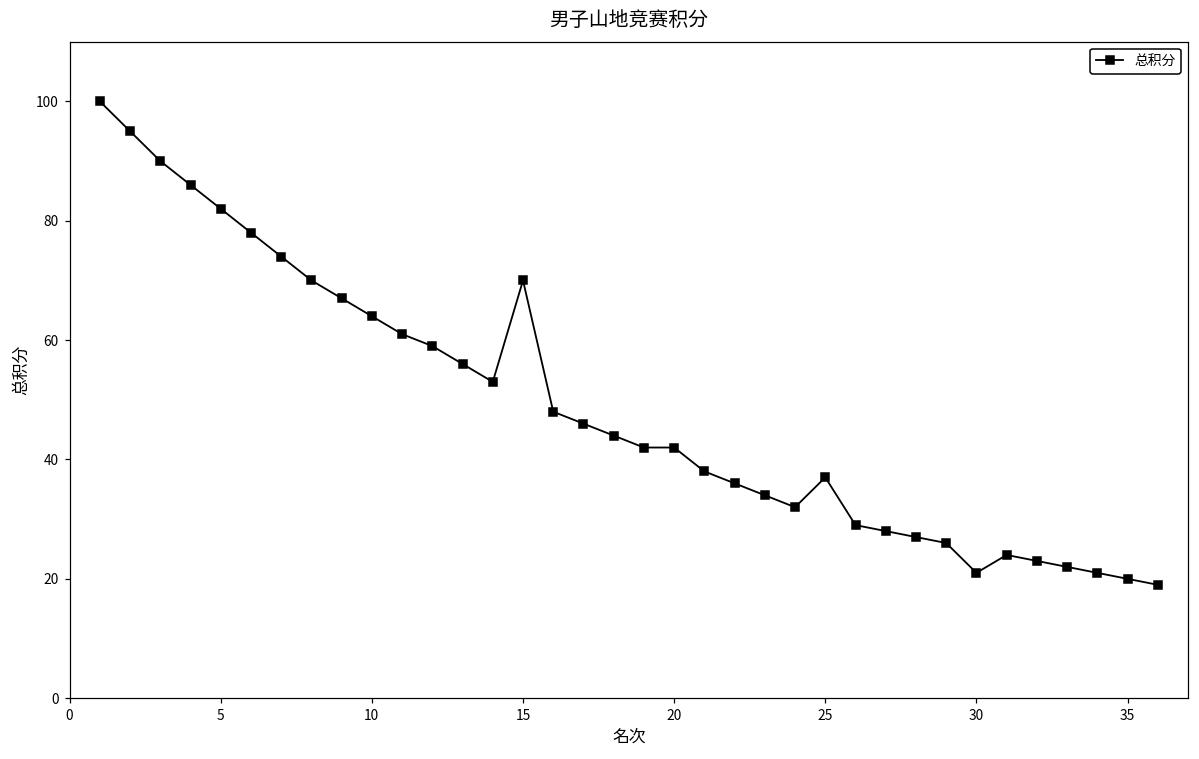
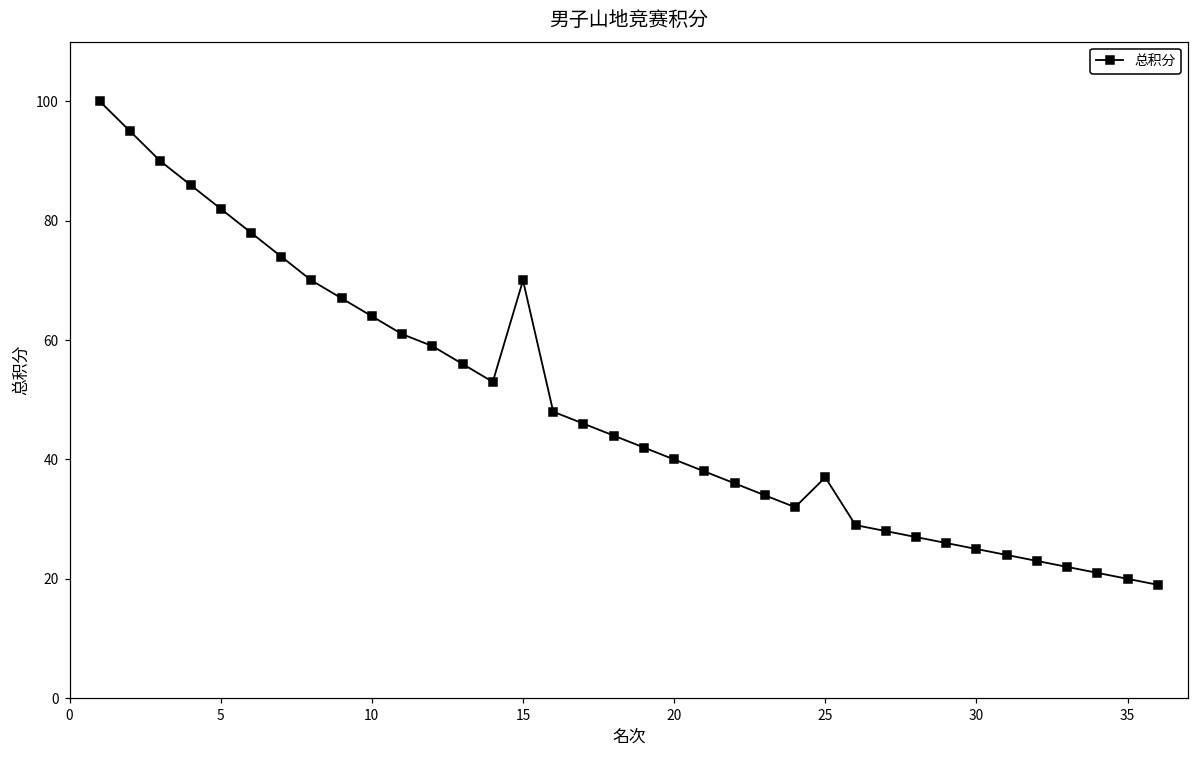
  {
    "5": 82,
    "10": 64,
    "15": 70,
-   "20": 42,
+   "20": 40,
    "25": 37,
-   "30": 21,
+   "30": 25,
    "35": 20
  }
